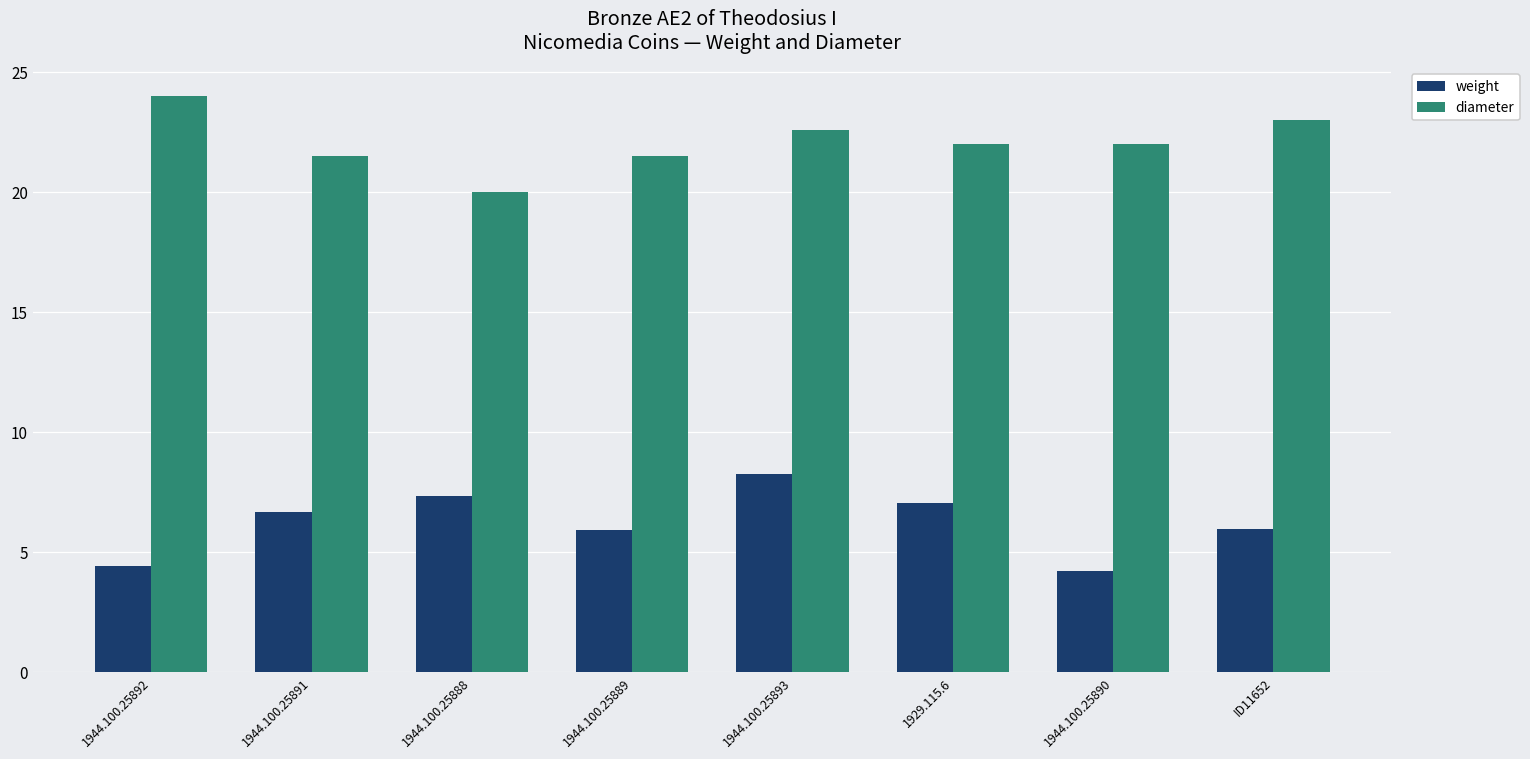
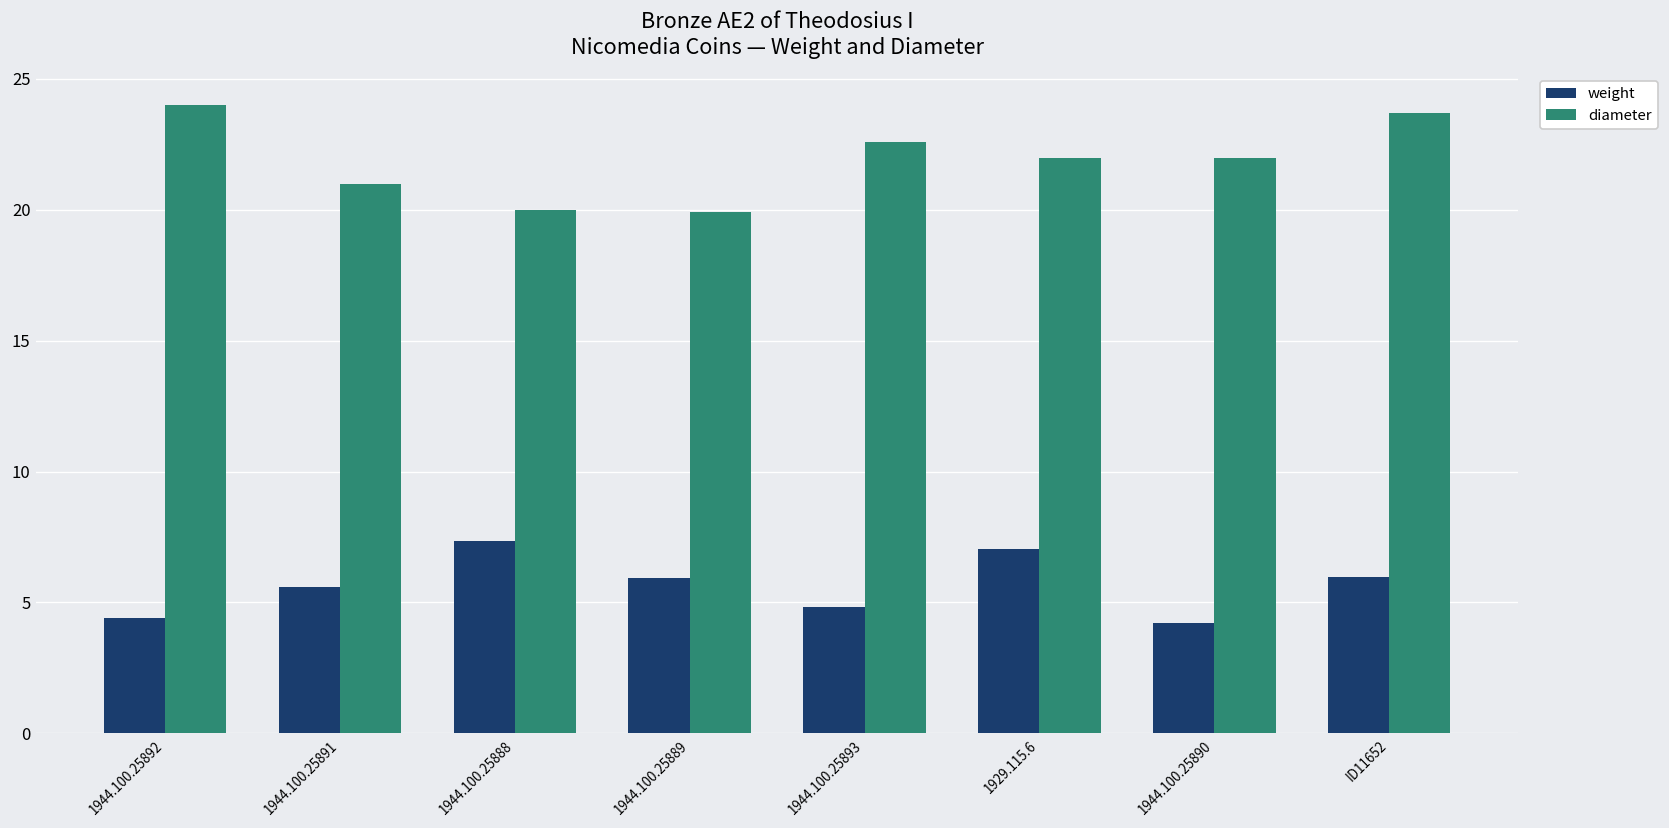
  {
    "weight": {
      "1944.100.25892": 4.4,
-     "1944.100.25891": 6.7,
+     "1944.100.25891": 5.6,
      "1944.100.25888": 7.4,
      "1944.100.25889": 5.9,
-     "1944.100.25893": 8.3,
+     "1944.100.25893": 4.8,
      "1929.115.6": 7.1,
      "1944.100.25890": 4.2,
      "ID11652": 6.0
    },
    "diameter": {
      "1944.100.25892": 24.0,
-     "1944.100.25891": 21.5,
+     "1944.100.25891": 21.0,
      "1944.100.25888": 20.0,
-     "1944.100.25889": 21.5,
+     "1944.100.25889": 19.9,
      "1944.100.25893": 22.6,
      "1929.115.6": 22.0,
      "1944.100.25890": 22.0,
-     "ID11652": 23.0
+     "ID11652": 23.7
    }
  }
